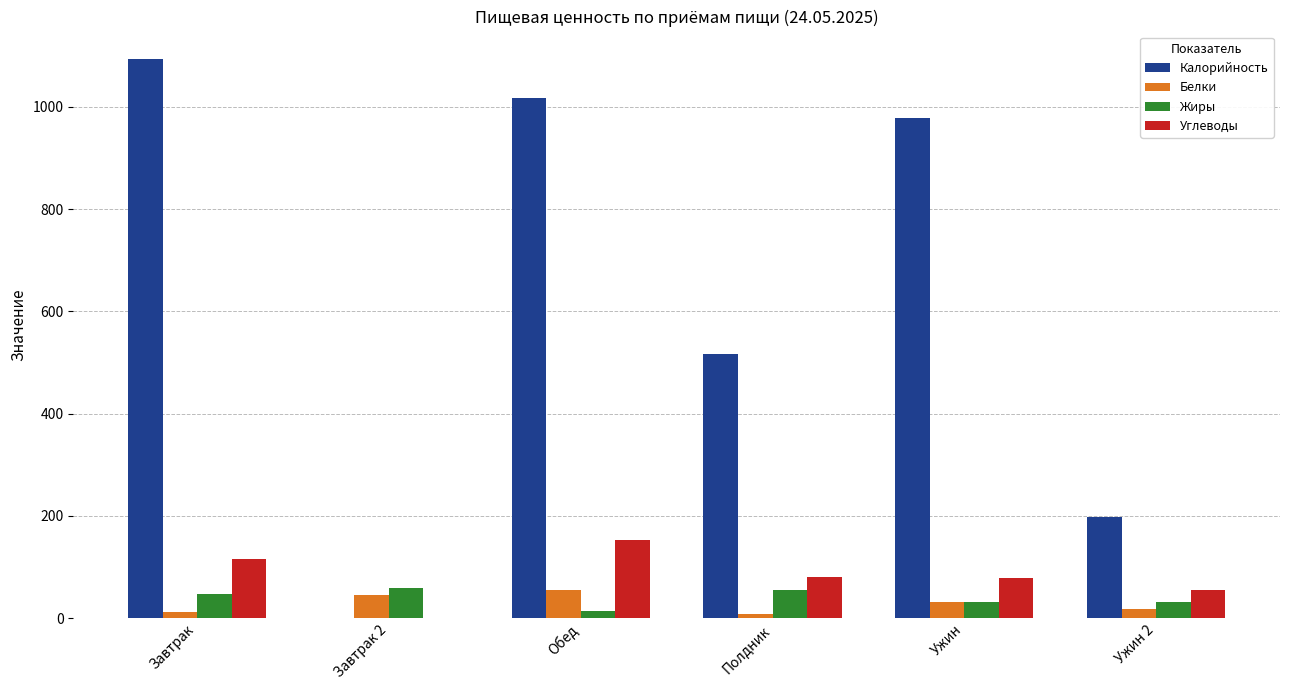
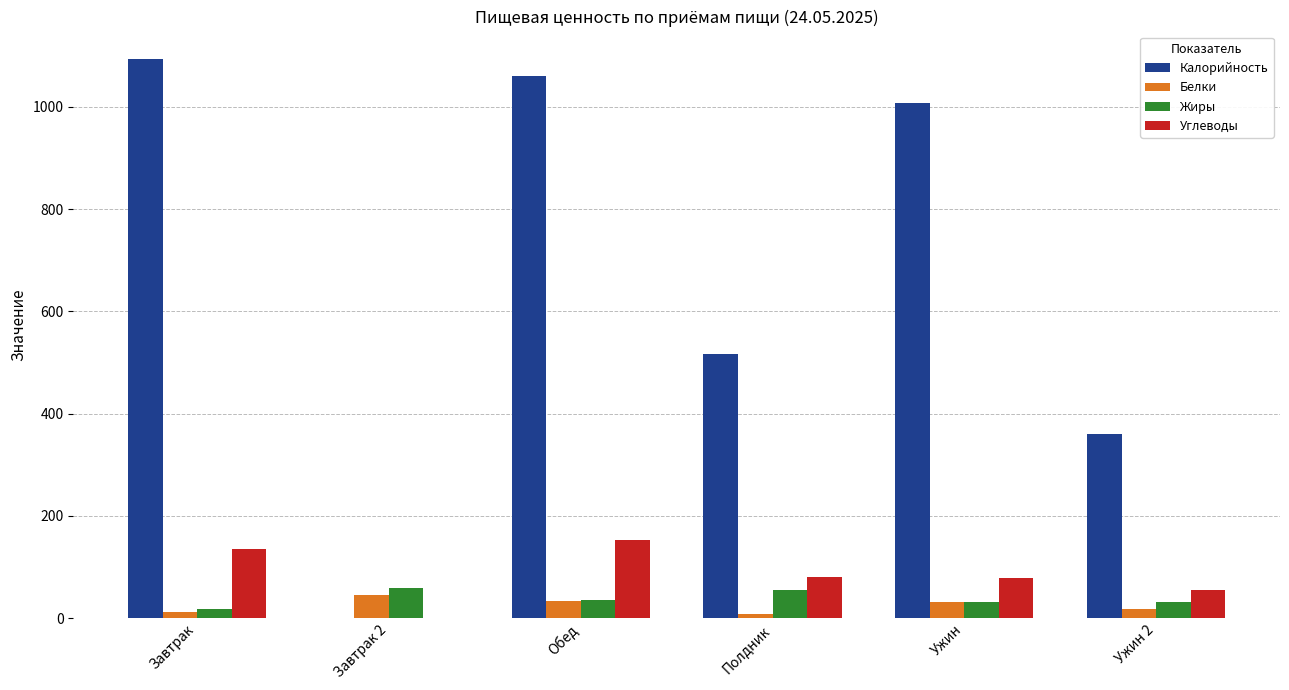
  {
    "Калорийность": {
      "Завтрак": 1090,
      "Завтрак 2": 0,
-     "Обед": 1020,
+     "Обед": 1060,
      "Полдник": 520,
-     "Ужин": 980,
-     "Ужин 2": 200
+     "Ужин": 1010,
+     "Ужин 2": 360
    },
    "Белки": {
      "Завтрак": 10,
      "Завтрак 2": 50,
-     "Обед": 60,
+     "Обед": 30,
      "Полдник": 10,
      "Ужин": 30,
      "Ужин 2": 20
    },
    "Жиры": {
-     "Завтрак": 50,
+     "Завтрак": 20,
      "Завтрак 2": 60,
-     "Обед": 10,
+     "Обед": 30,
      "Полдник": 60,
      "Ужин": 30,
      "Ужин 2": 30
    },
    "Углеводы": {
-     "Завтрак": 120,
+     "Завтрак": 140,
      "Завтрак 2": 0,
      "Обед": 150,
      "Полдник": 80,
      "Ужин": 80,
      "Ужин 2": 60
    }
  }
